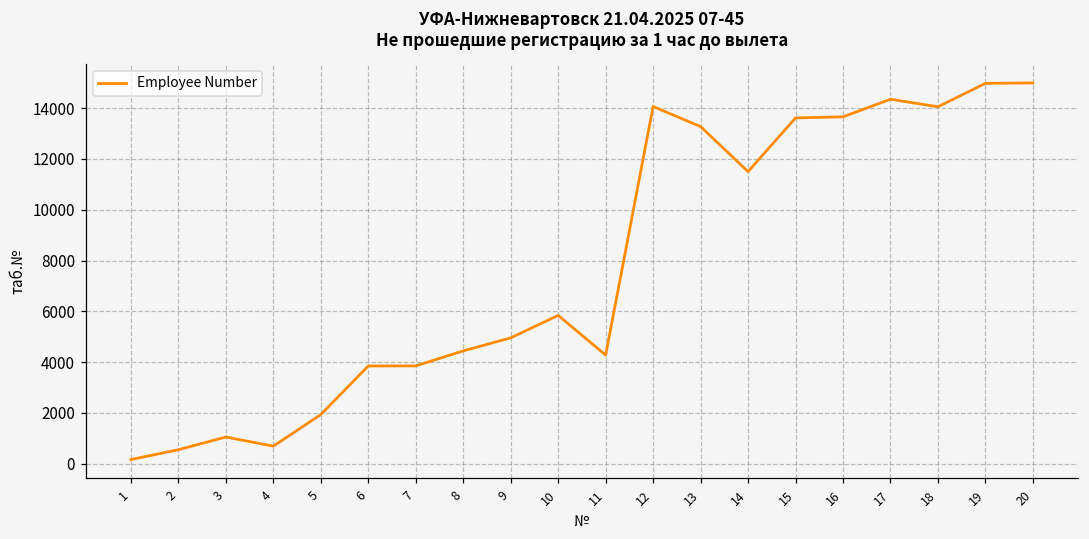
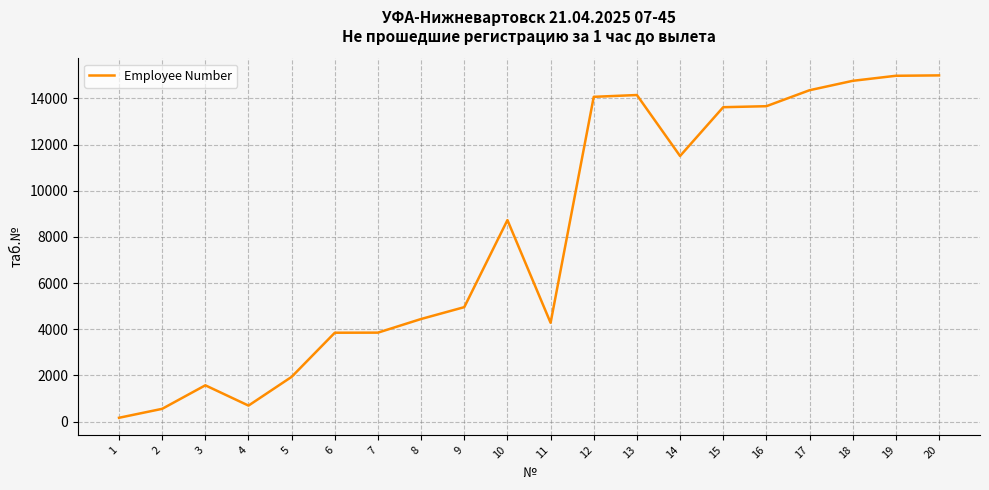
  {
    "1": 200,
    "2": 600,
-   "3": 1000,
+   "3": 1600,
    "4": 700,
    "5": 1900,
    "6": 3800,
    "7": 3900,
    "8": 4400,
    "9": 5000,
-   "10": 5800,
+   "10": 8700,
    "11": 4300,
    "12": 14100,
-   "13": 13300,
+   "13": 14100,
    "14": 11500,
    "15": 13600,
    "16": 13700,
    "17": 14400,
-   "18": 14100,
+   "18": 14800,
    "19": 15000,
    "20": 15000
  }
